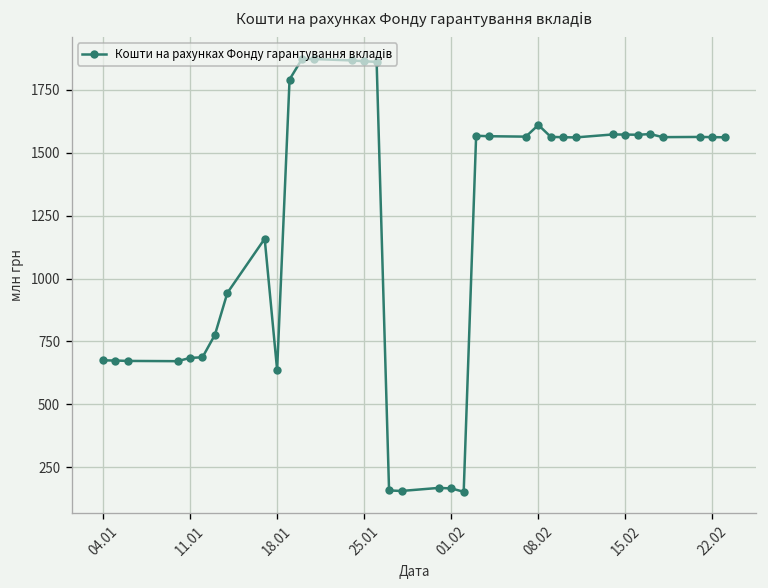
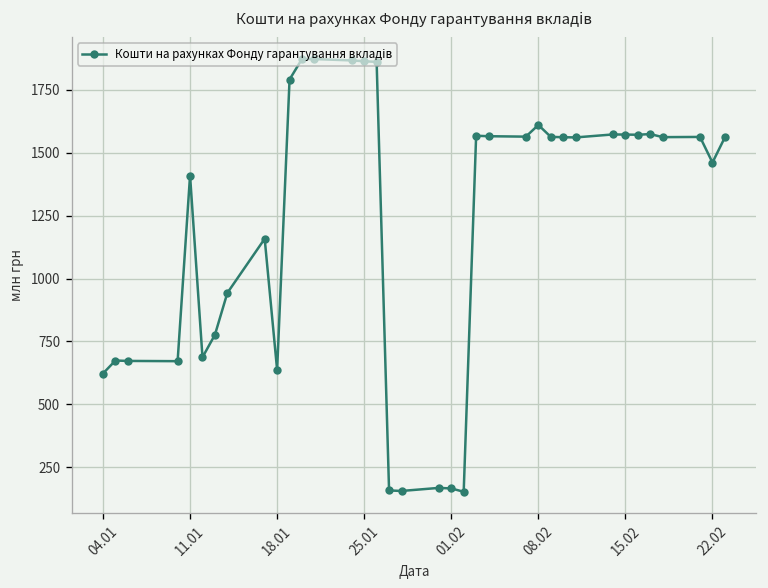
  {
-   "04.01": 670,
-   "11.01": 680,
+   "04.01": 620,
+   "11.01": 1410,
    "18.01": 640,
    "01.02": 170,
    "08.02": 1610,
    "15.02": 1570,
-   "22.02": 1560
+   "22.02": 1460
  }
